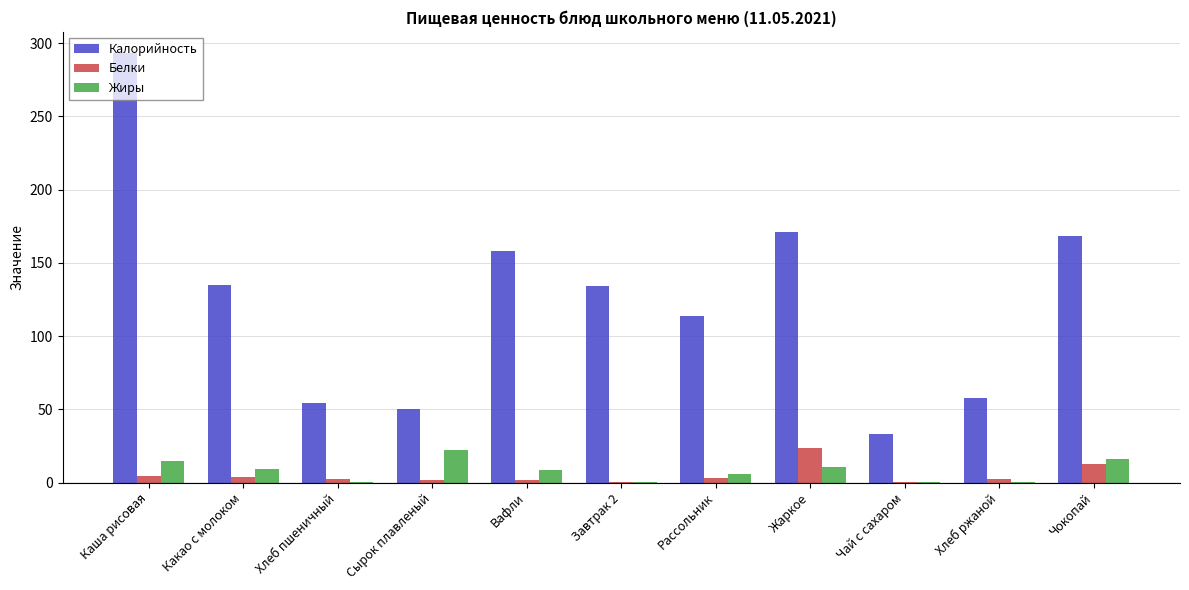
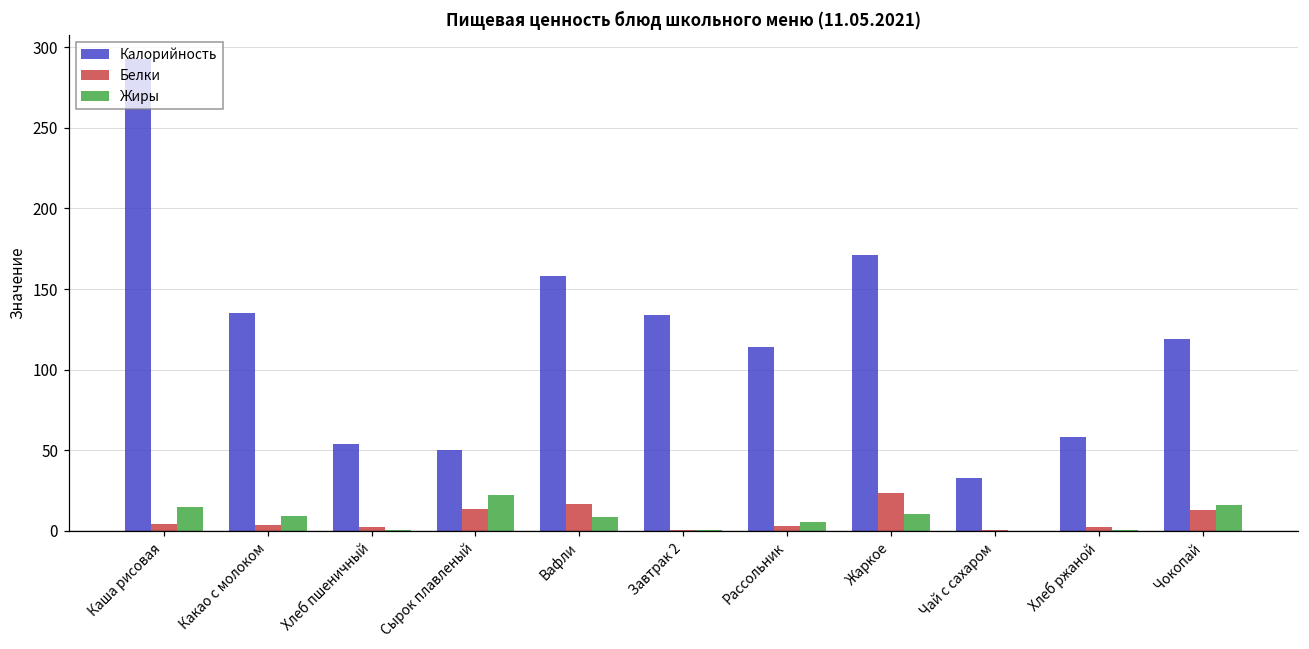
  {
    "Калорийность": {
      "Какао с молоком": 135,
      "Хлеб пшеничный": 54,
      "Сырок плавленый": 50,
      "Вафли": 158,
      "Завтрак 2": 134,
      "Рассольник": 114,
      "Жаркое": 171,
      "Чай с сахаром": 33,
      "Хлеб ржаной": 58,
-     "Чокопай": 168
+     "Чокопай": 119
    },
    "Белки": {
      "Каша рисовая": 4,
      "Какао с молоком": 3,
      "Хлеб пшеничный": 2,
-     "Сырок плавленый": 2,
-     "Вафли": 2,
+     "Сырок плавленый": 14,
+     "Вафли": 16,
      "Рассольник": 3,
      "Жаркое": 23,
      "Хлеб ржаной": 2,
      "Чокопай": 13
    },
    "Жиры": {
      "Каша рисовая": 15,
      "Какао с молоком": 9,
      "Сырок плавленый": 22,
      "Вафли": 8,
      "Рассольник": 6,
      "Жаркое": 11,
      "Чокопай": 16
    }
  }
